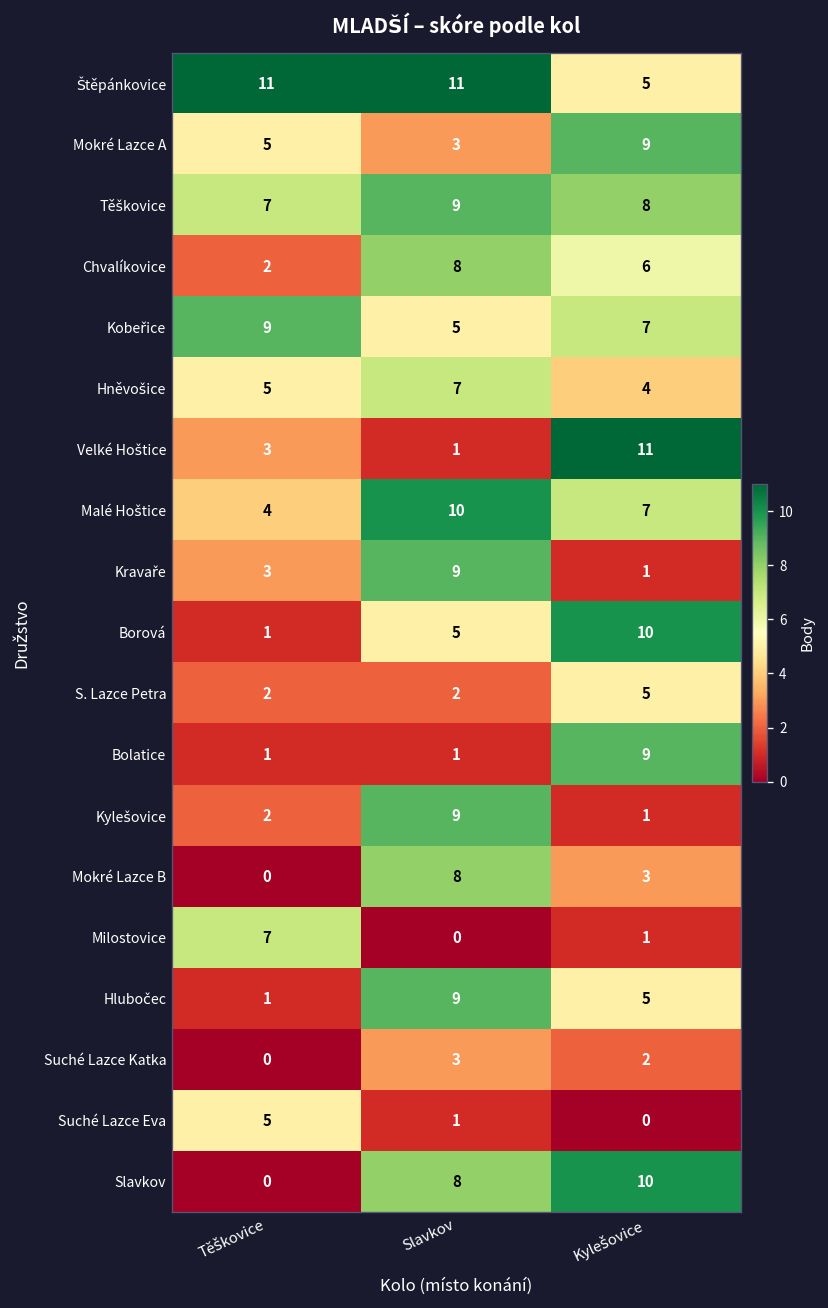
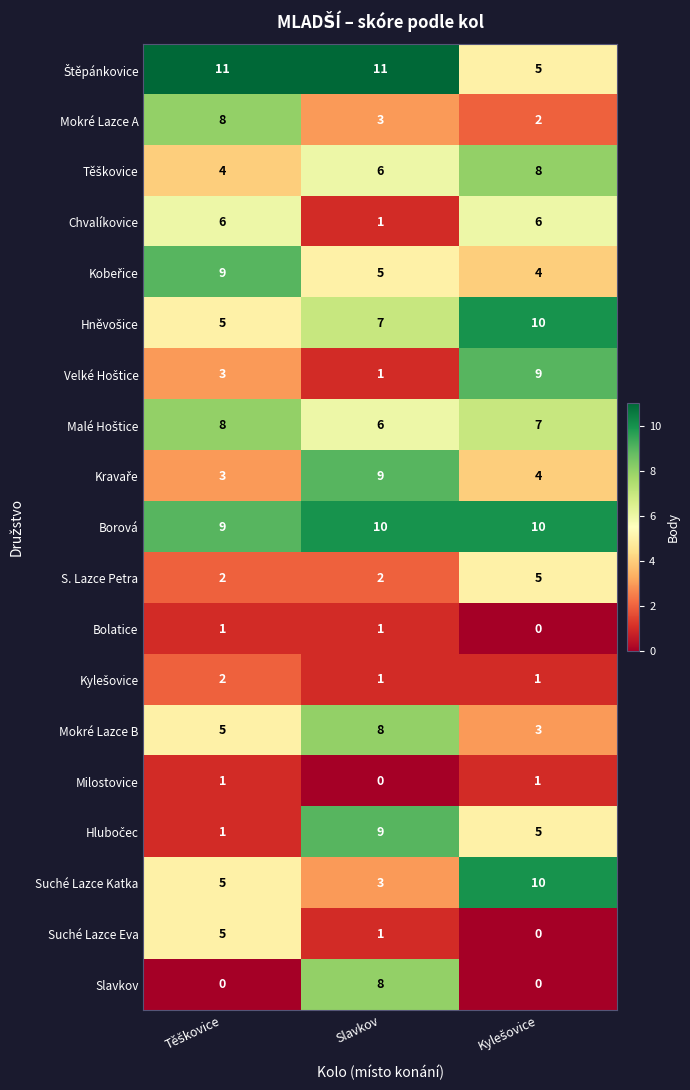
  {
    "Štěpánkovice": {
      "Těškovice": 11,
      "Slavkov": 11,
      "Kylešovice": 5
    },
    "Mokré Lazce A": {
-     "Těškovice": 5,
+     "Těškovice": 8,
      "Slavkov": 3,
-     "Kylešovice": 9
+     "Kylešovice": 2
    },
    "Těškovice": {
-     "Těškovice": 7,
-     "Slavkov": 9,
+     "Těškovice": 4,
+     "Slavkov": 6,
      "Kylešovice": 8
    },
    "Chvalíkovice": {
-     "Těškovice": 2,
-     "Slavkov": 8,
+     "Těškovice": 6,
+     "Slavkov": 1,
      "Kylešovice": 6
    },
    "Kobeřice": {
      "Těškovice": 9,
      "Slavkov": 5,
-     "Kylešovice": 7
+     "Kylešovice": 4
    },
    "Hněvošice": {
      "Těškovice": 5,
      "Slavkov": 7,
-     "Kylešovice": 4
+     "Kylešovice": 10
    },
    "Velké Hoštice": {
      "Těškovice": 3,
      "Slavkov": 1,
-     "Kylešovice": 11
+     "Kylešovice": 9
    },
    "Malé Hoštice": {
-     "Těškovice": 4,
-     "Slavkov": 10,
+     "Těškovice": 8,
+     "Slavkov": 6,
      "Kylešovice": 7
    },
    "Kravaře": {
      "Těškovice": 3,
      "Slavkov": 9,
-     "Kylešovice": 1
+     "Kylešovice": 4
    },
    "Borová": {
-     "Těškovice": 1,
-     "Slavkov": 5,
+     "Těškovice": 9,
+     "Slavkov": 10,
      "Kylešovice": 10
    },
    "S. Lazce Petra": {
      "Těškovice": 2,
      "Slavkov": 2,
      "Kylešovice": 5
    },
    "Bolatice": {
      "Těškovice": 1,
      "Slavkov": 1,
-     "Kylešovice": 9
+     "Kylešovice": 0
    },
    "Kylešovice": {
      "Těškovice": 2,
-     "Slavkov": 9,
+     "Slavkov": 1,
      "Kylešovice": 1
    },
    "Mokré Lazce B": {
-     "Těškovice": 0,
+     "Těškovice": 5,
      "Slavkov": 8,
      "Kylešovice": 3
    },
    "Milostovice": {
-     "Těškovice": 7,
+     "Těškovice": 1,
      "Slavkov": 0,
      "Kylešovice": 1
    },
    "Hlubočec": {
      "Těškovice": 1,
      "Slavkov": 9,
      "Kylešovice": 5
    },
    "Suché Lazce Katka": {
-     "Těškovice": 0,
+     "Těškovice": 5,
      "Slavkov": 3,
-     "Kylešovice": 2
+     "Kylešovice": 10
    },
    "Suché Lazce Eva": {
      "Těškovice": 5,
      "Slavkov": 1,
      "Kylešovice": 0
    },
    "Slavkov": {
      "Těškovice": 0,
      "Slavkov": 8,
-     "Kylešovice": 10
+     "Kylešovice": 0
    }
  }
